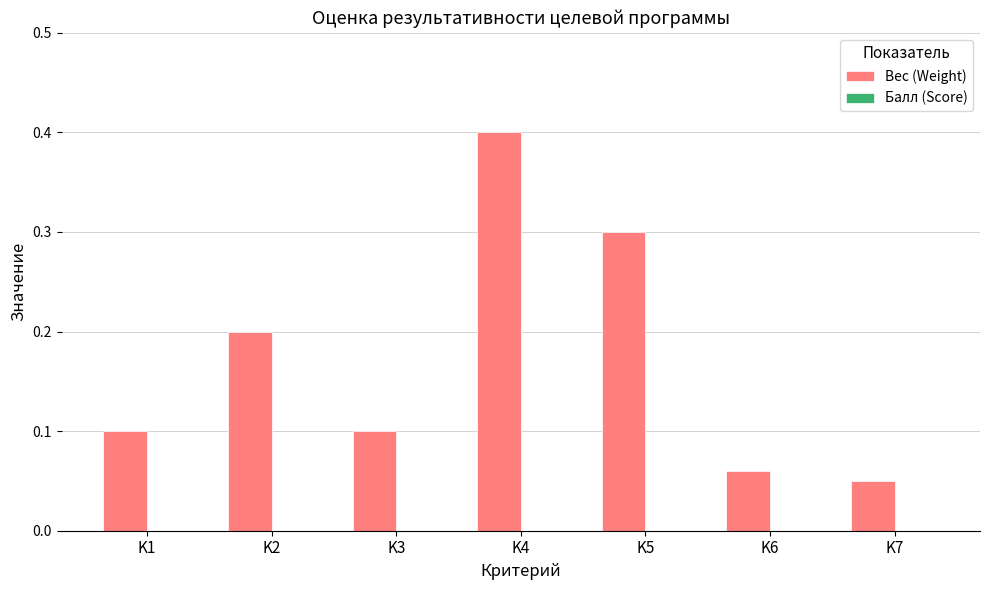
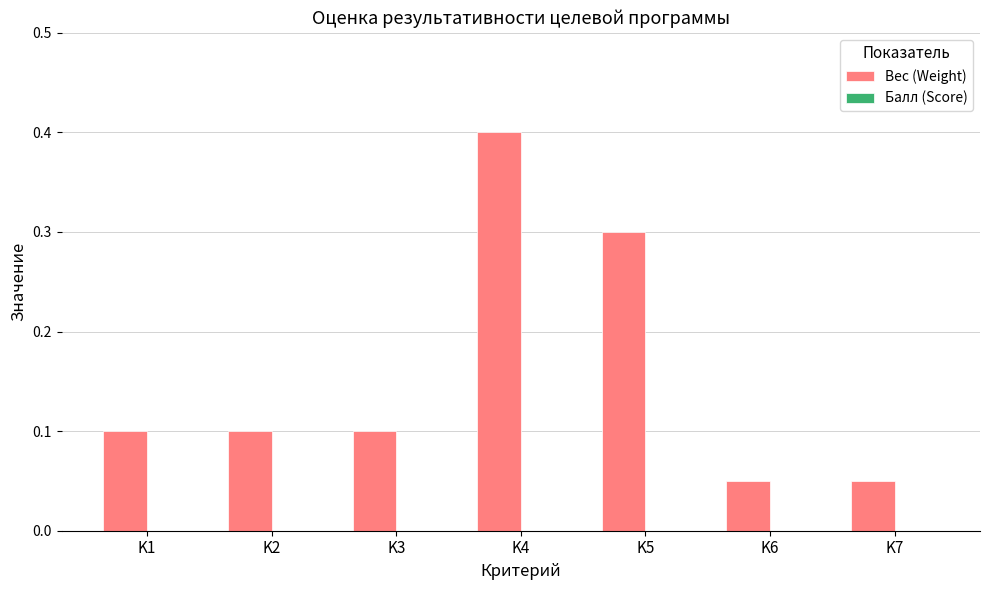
  {
    "Вес (Weight)": {
      "K1": 0.10,
-     "K2": 0.2,
+     "K2": 0.1,
      "K3": 0.10,
      "K4": 0.40,
      "K5": 0.30,
-     "K6": 0.06,
+     "K6": 0.05,
      "K7": 0.05
    },
    "Балл (Score)": {
      "K1": 0.00,
      "K2": 0.00,
      "K3": 0.00,
      "K4": 0.00,
      "K5": 0.00,
      "K6": 0.00,
      "K7": 0.00
    }
  }
